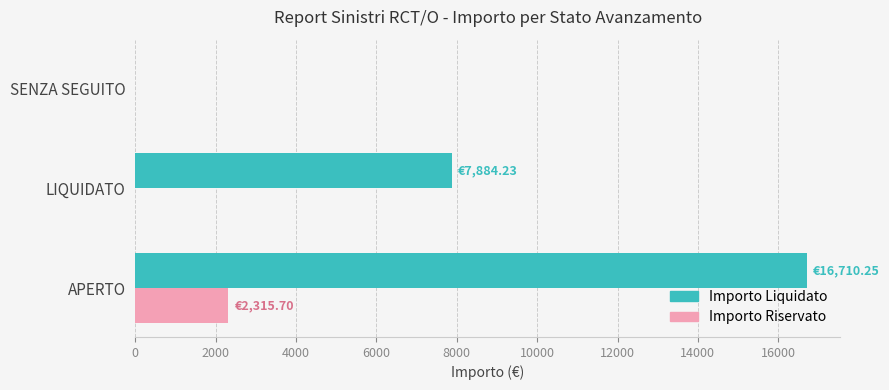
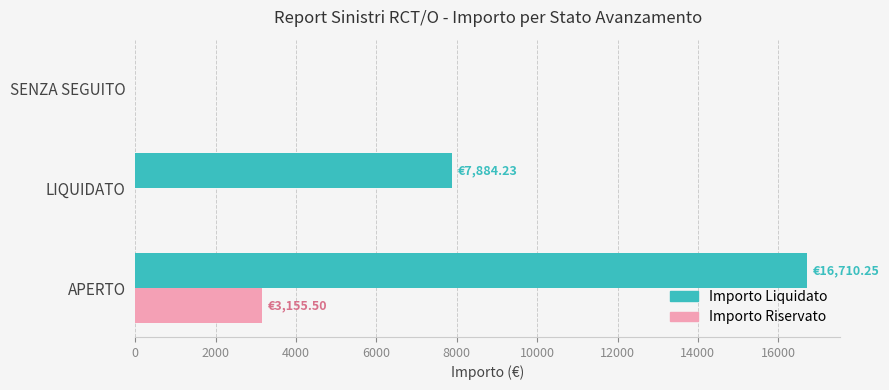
  {
    "Importo Liquidato": {
      "LIQUIDATO": "€7,884.23",
      "APERTO": "€16,710.25"
    },
    "Importo Riservato": {
-     "APERTO": "€2,315.70"
+     "APERTO": "€3,155.50"
    }
  }
